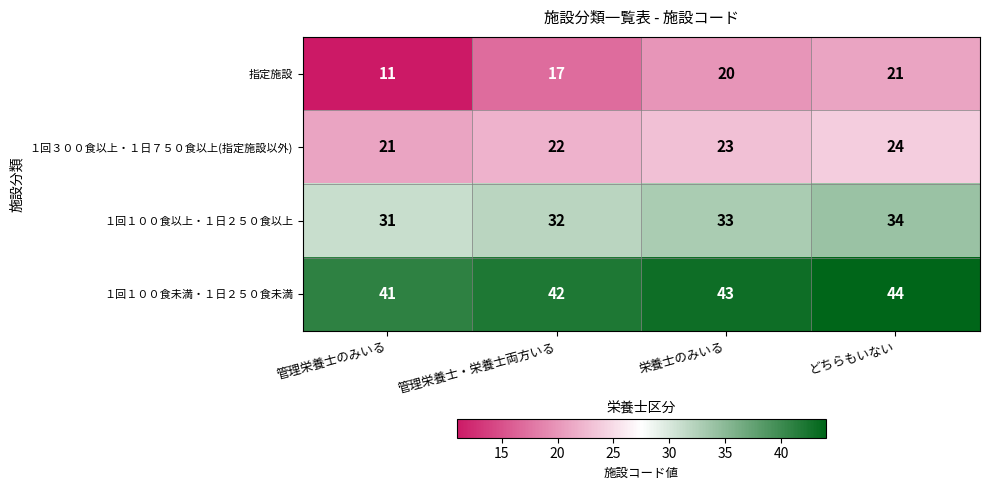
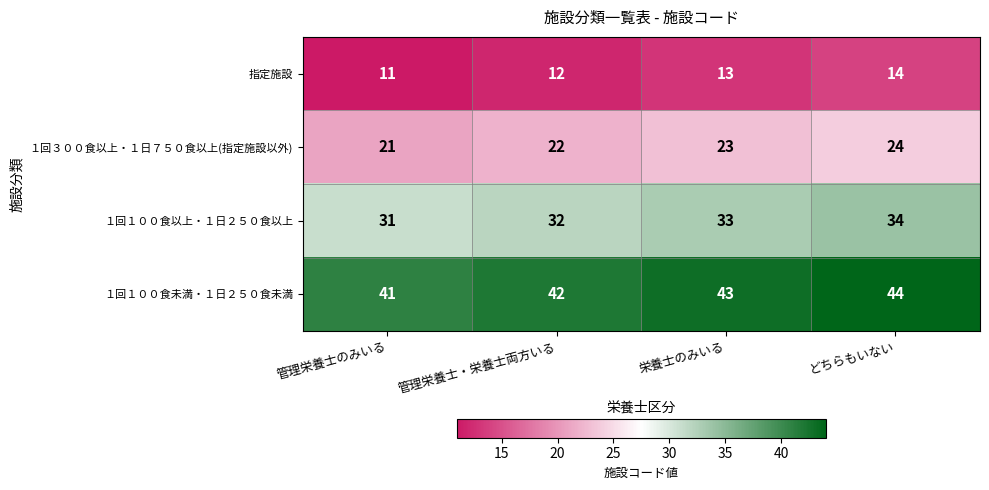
  {
    "指定施設": {
      "管理栄養士のみいる": 11,
-     "管理栄養士・栄養士両方いる": 17,
-     "栄養士のみいる": 20,
-     "どちらもいない": 21
+     "管理栄養士・栄養士両方いる": 12,
+     "栄養士のみいる": 13,
+     "どちらもいない": 14
    },
    "１回３００食以上・１日７５０食以上(指定施設以外)": {
      "管理栄養士のみいる": 21,
      "管理栄養士・栄養士両方いる": 22,
      "栄養士のみいる": 23,
      "どちらもいない": 24
    },
    "１回１００食以上・１日２５０食以上": {
      "管理栄養士のみいる": 31,
      "管理栄養士・栄養士両方いる": 32,
      "栄養士のみいる": 33,
      "どちらもいない": 34
    },
    "１回１００食未満・１日２５０食未満": {
      "管理栄養士のみいる": 41,
      "管理栄養士・栄養士両方いる": 42,
      "栄養士のみいる": 43,
      "どちらもいない": 44
    }
  }
